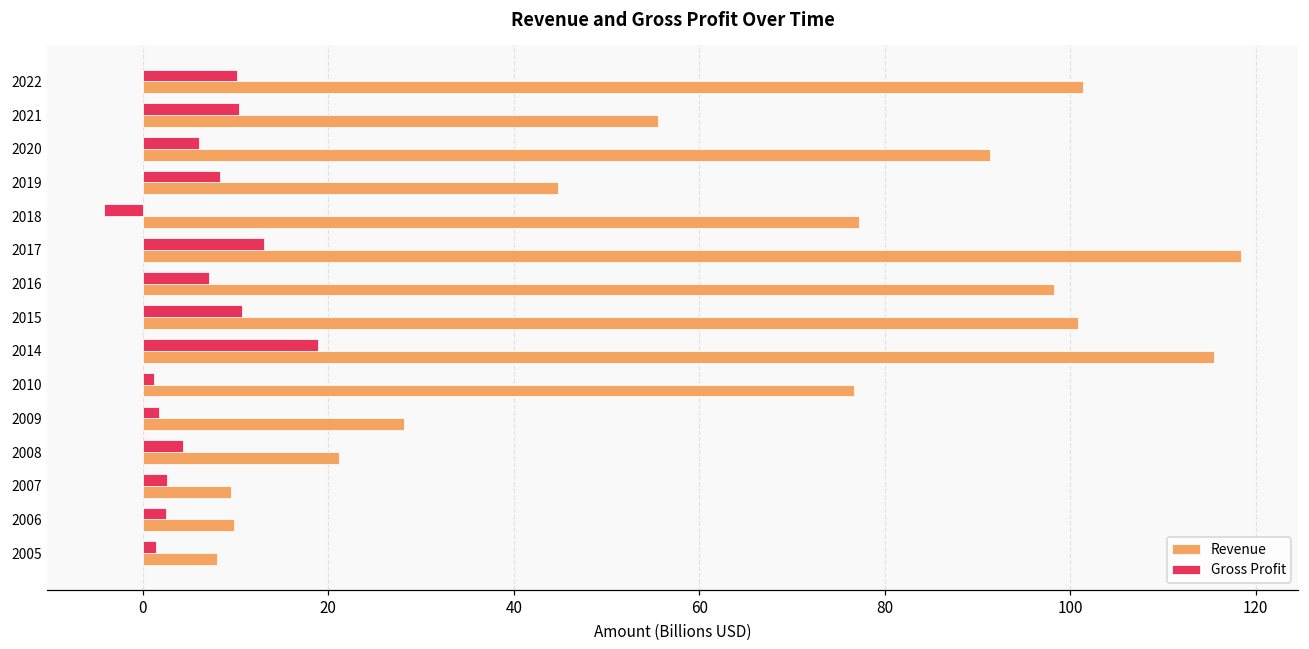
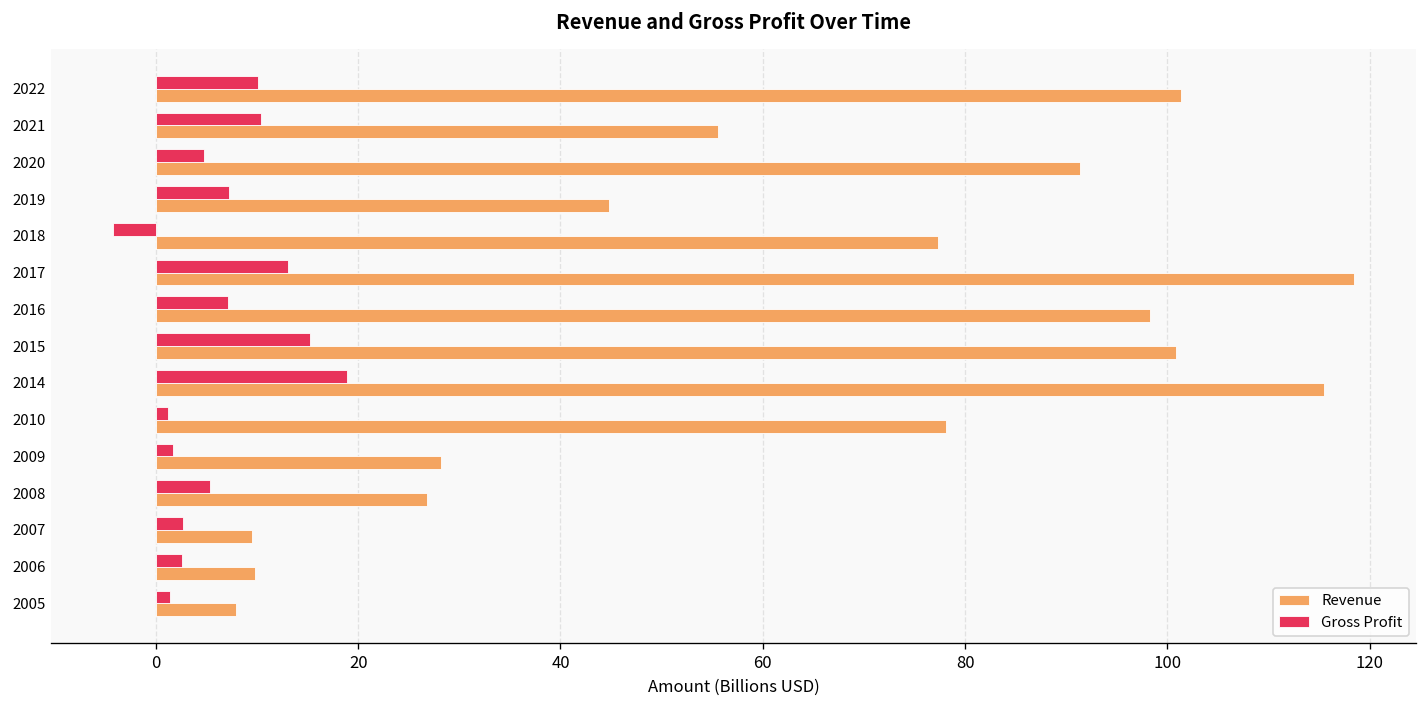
  {
    "Revenue": {
      "2022": 101,
      "2021": 56,
      "2020": 91,
      "2019": 45,
      "2018": 77,
      "2017": 118,
      "2016": 98,
      "2015": 101,
      "2014": 115,
-     "2010": 77,
+     "2010": 78,
      "2009": 28,
-     "2008": 21,
+     "2008": 27,
      "2007": 10,
      "2006": 10,
      "2005": 8
    },
    "Gross Profit": {
      "2022": 10,
      "2021": 10,
-     "2020": 6,
-     "2019": 8,
+     "2020": 5,
+     "2019": 7,
      "2018": -4,
      "2017": 13,
      "2016": 7,
-     "2015": 11,
+     "2015": 15,
      "2014": 19,
      "2010": 1,
      "2009": 2,
-     "2008": 4,
+     "2008": 5,
      "2007": 3,
      "2006": 3,
      "2005": 1
    }
  }
